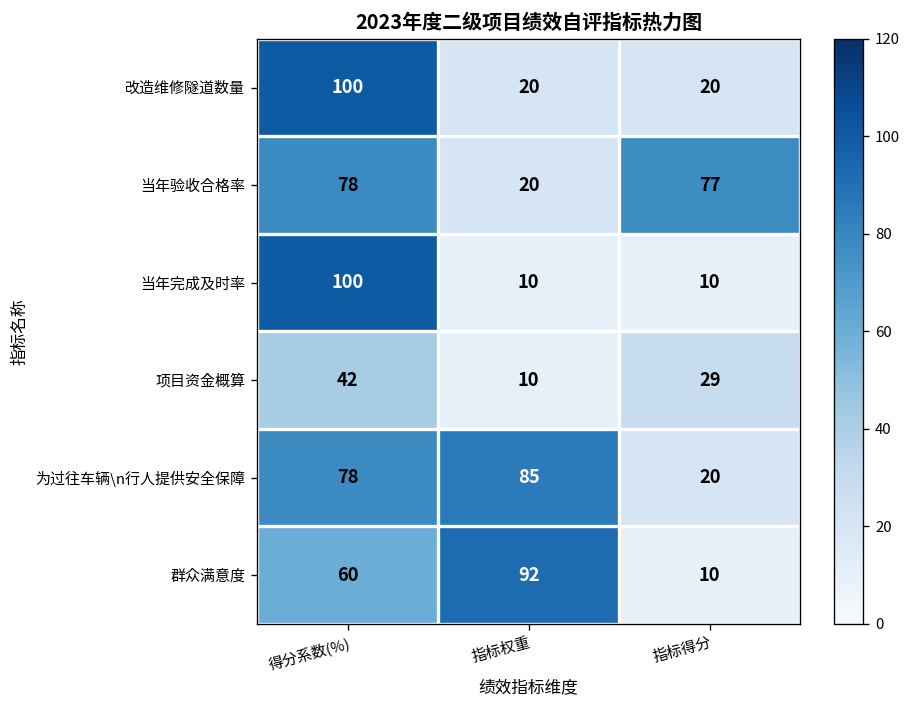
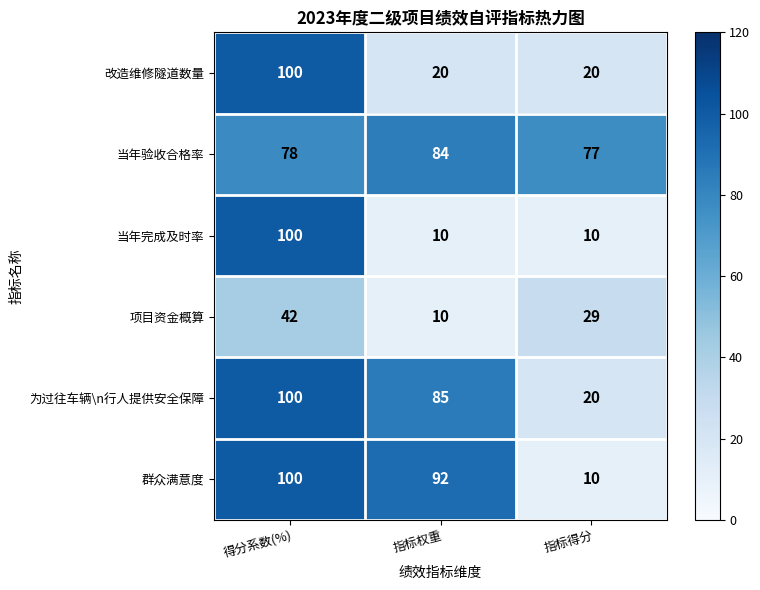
  {
    "改造维修隧道数量": {
      "得分系数(%)": 100,
      "指标权重": 20,
      "指标得分": 20
    },
    "当年验收合格率": {
      "得分系数(%)": 78,
-     "指标权重": 20,
+     "指标权重": 84,
      "指标得分": 77
    },
    "当年完成及时率": {
      "得分系数(%)": 100,
      "指标权重": 10,
      "指标得分": 10
    },
    "项目资金概算": {
      "得分系数(%)": 42,
      "指标权重": 10,
      "指标得分": 29
    },
    "为过往车辆\\n行人提供安全保障": {
-     "得分系数(%)": 78,
+     "得分系数(%)": 100,
      "指标权重": 85,
      "指标得分": 20
    },
    "群众满意度": {
-     "得分系数(%)": 60,
+     "得分系数(%)": 100,
      "指标权重": 92,
      "指标得分": 10
    }
  }
